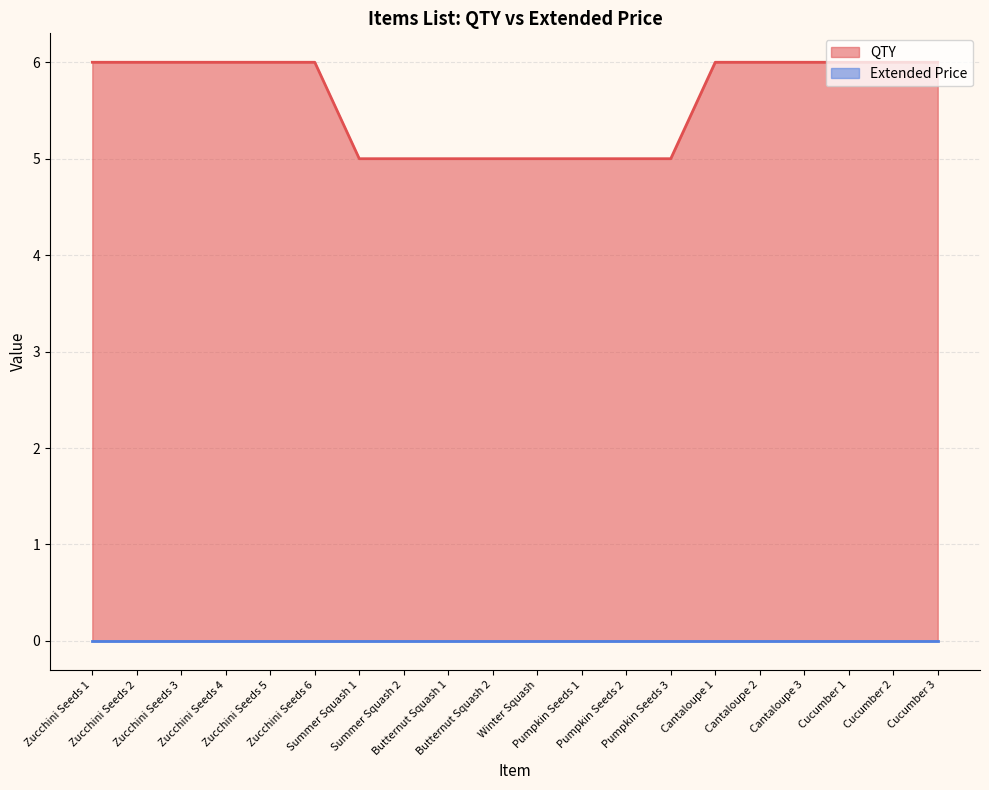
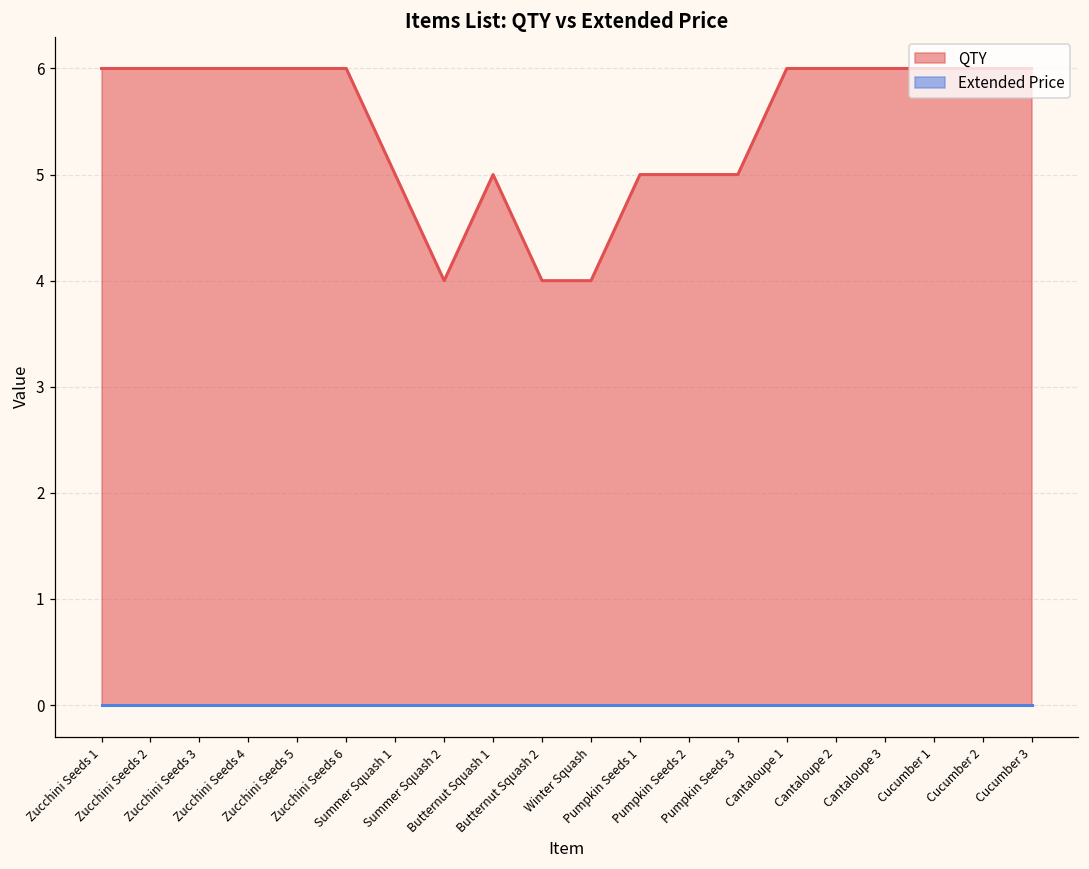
  {
    "QTY": {
      "Zucchini Seeds 1": 6,
      "Zucchini Seeds 2": 6,
      "Zucchini Seeds 3": 6,
      "Zucchini Seeds 4": 6,
      "Zucchini Seeds 5": 6,
      "Zucchini Seeds 6": 6,
      "Summer Squash 1": 5,
-     "Summer Squash 2": 5,
+     "Summer Squash 2": 4,
      "Butternut Squash 1": 5,
-     "Butternut Squash 2": 5,
-     "Winter Squash": 5,
+     "Butternut Squash 2": 4,
+     "Winter Squash": 4,
      "Pumpkin Seeds 1": 5,
      "Pumpkin Seeds 2": 5,
      "Pumpkin Seeds 3": 5,
      "Cantaloupe 1": 6,
      "Cantaloupe 2": 6,
      "Cantaloupe 3": 6
    },
    "Extended Price": {
      "Zucchini Seeds 1": 0,
      "Zucchini Seeds 2": 0,
      "Zucchini Seeds 3": 0,
      "Zucchini Seeds 4": 0,
      "Zucchini Seeds 5": 0,
      "Zucchini Seeds 6": 0,
      "Summer Squash 1": 0,
      "Summer Squash 2": 0,
      "Butternut Squash 1": 0,
      "Butternut Squash 2": 0,
      "Winter Squash": 0,
      "Pumpkin Seeds 1": 0,
      "Pumpkin Seeds 2": 0,
      "Pumpkin Seeds 3": 0,
      "Cantaloupe 1": 0,
      "Cantaloupe 2": 0,
      "Cantaloupe 3": 0,
      "Cucumber 1": 0,
      "Cucumber 2": 0,
      "Cucumber 3": 0
    }
  }
